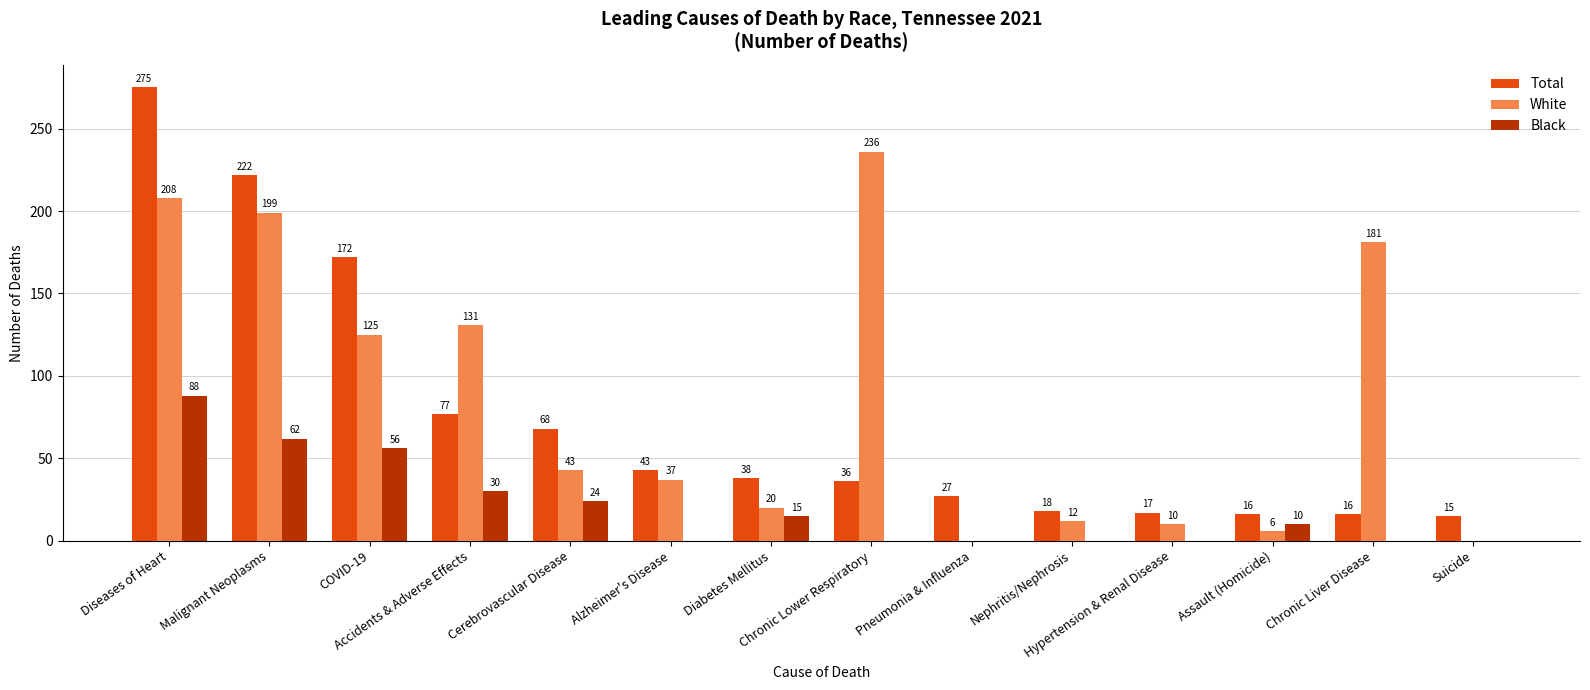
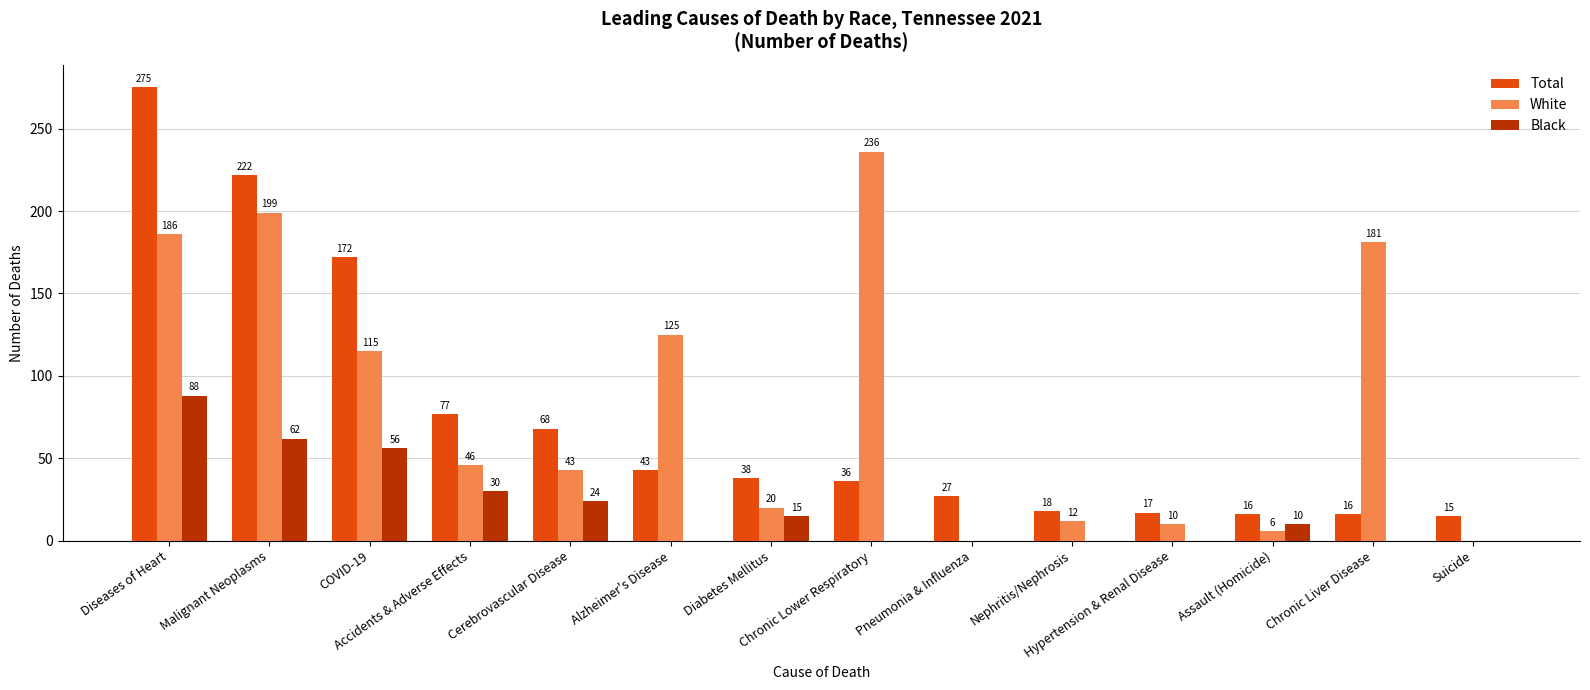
  {
    "White": {
-     "Diseases of Heart": 208,
+     "Diseases of Heart": 186,
      "Malignant Neoplasms": 199,
-     "COVID-19": 125,
-     "Accidents & Adverse Effects": 131,
+     "COVID-19": 115,
+     "Accidents & Adverse Effects": 46,
      "Cerebrovascular Disease": 43,
-     "Alzheimer's Disease": 37,
+     "Alzheimer's Disease": 125,
      "Diabetes Mellitus": 20,
      "Chronic Lower Respiratory": 236,
      "Nephritis/Nephrosis": 12,
      "Hypertension & Renal Disease": 10,
      "Assault (Homicide)": 6,
      "Chronic Liver Disease": 181
    }
  }
